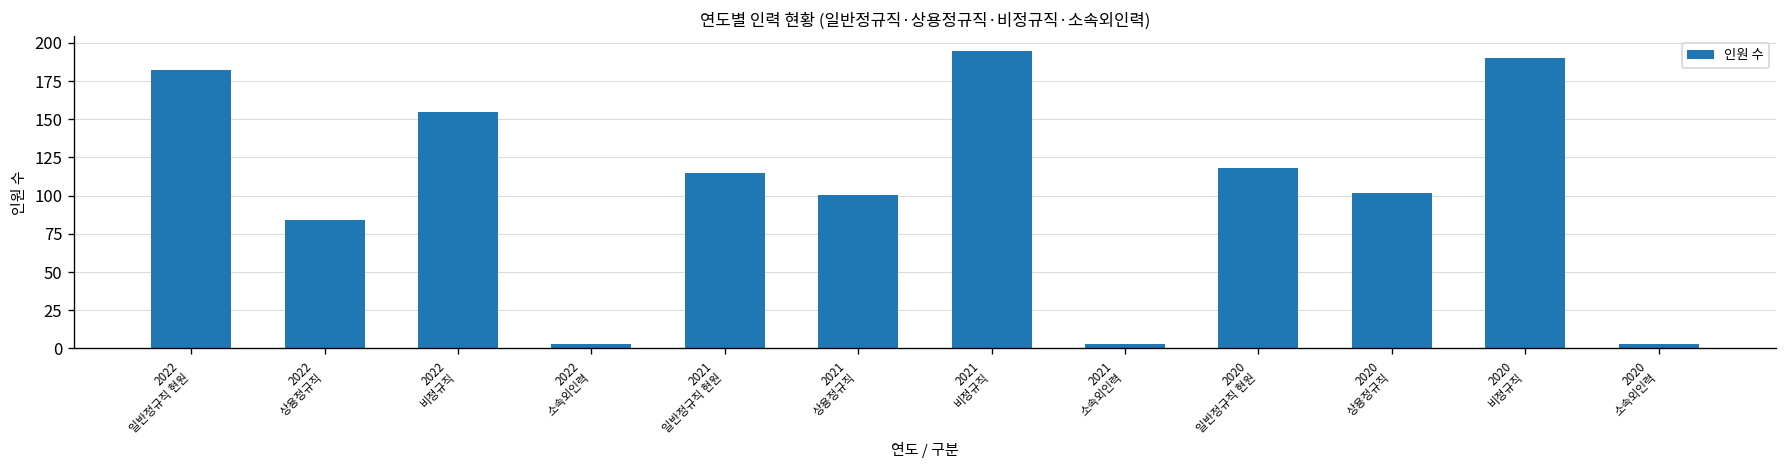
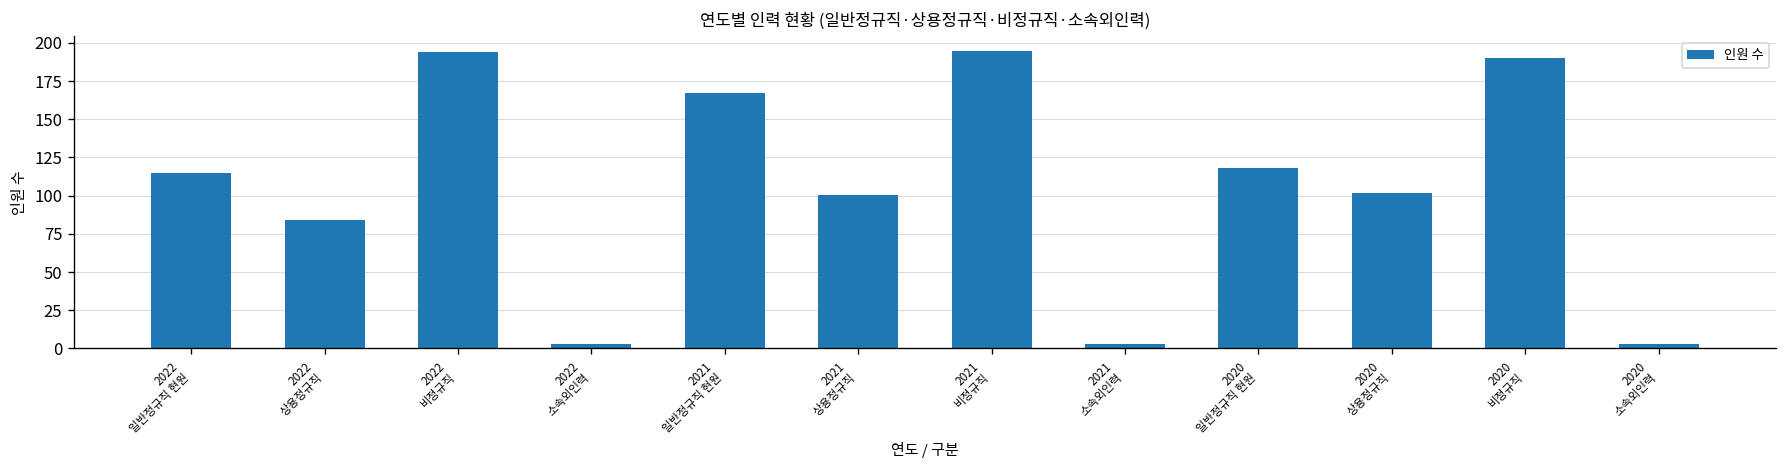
  {
-   "2022 일반정규직 현원": 182,
+   "2022 일반정규직 현원": 115,
    "2022 상용정규직": 84,
-   "2022 비정규직": 155,
+   "2022 비정규직": 194,
    "2022 소속외인력": 3,
-   "2021 일반정규직 현원": 115,
+   "2021 일반정규직 현원": 167,
    "2021 상용정규직": 101,
    "2021 비정규직": 195,
    "2021 소속외인력": 3,
    "2020 일반정규직 현원": 118,
    "2020 상용정규직": 102,
    "2020 비정규직": 190,
    "2020 소속외인력": 3
  }
